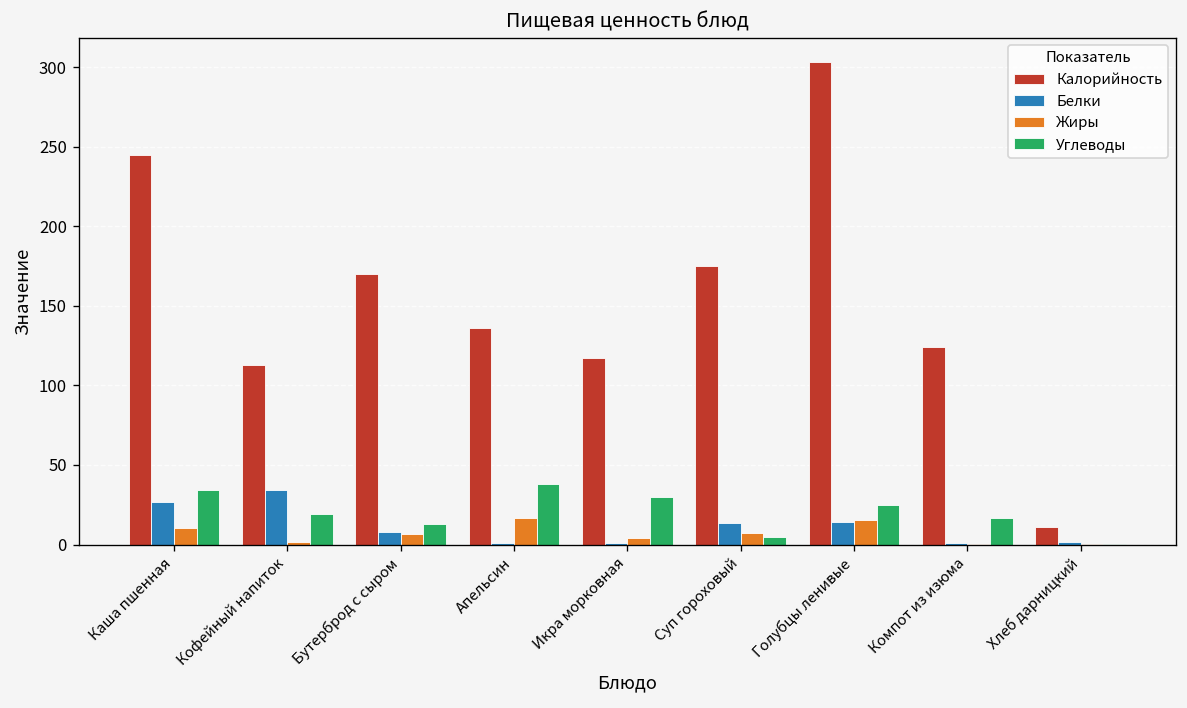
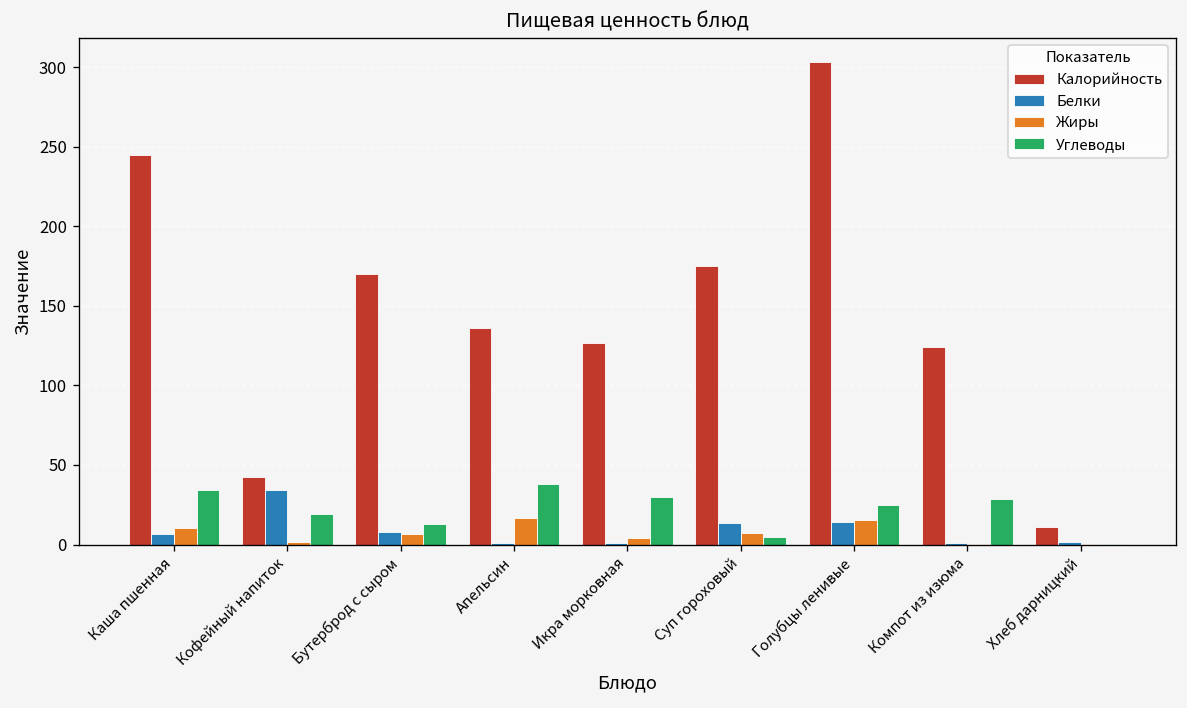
  {
    "Калорийность": {
      "Каша пшенная": 245,
-     "Кофейный напиток": 113,
+     "Кофейный напиток": 42,
      "Бутерброд с сыром": 170,
      "Апельсин": 136,
-     "Икра морковная": 117,
+     "Икра морковная": 127,
      "Суп гороховый": 175,
      "Голубцы ленивые": 303,
      "Компот из изюма": 124,
      "Хлеб дарницкий": 11
    },
    "Белки": {
-     "Каша пшенная": 27,
+     "Каша пшенная": 6,
      "Кофейный напиток": 34,
      "Бутерброд с сыром": 8,
      "Суп гороховый": 14,
      "Голубцы ленивые": 14
    },
    "Жиры": {
      "Каша пшенная": 11,
      "Бутерброд с сыром": 6,
      "Апельсин": 16,
      "Икра морковная": 4,
      "Суп гороховый": 7,
      "Голубцы ленивые": 16
    },
    "Углеводы": {
      "Каша пшенная": 34,
      "Кофейный напиток": 19,
      "Бутерброд с сыром": 13,
      "Апельсин": 38,
      "Икра морковная": 30,
      "Суп гороховый": 5,
      "Голубцы ленивые": 25,
-     "Компот из изюма": 17
+     "Компот из изюма": 28
    }
  }
